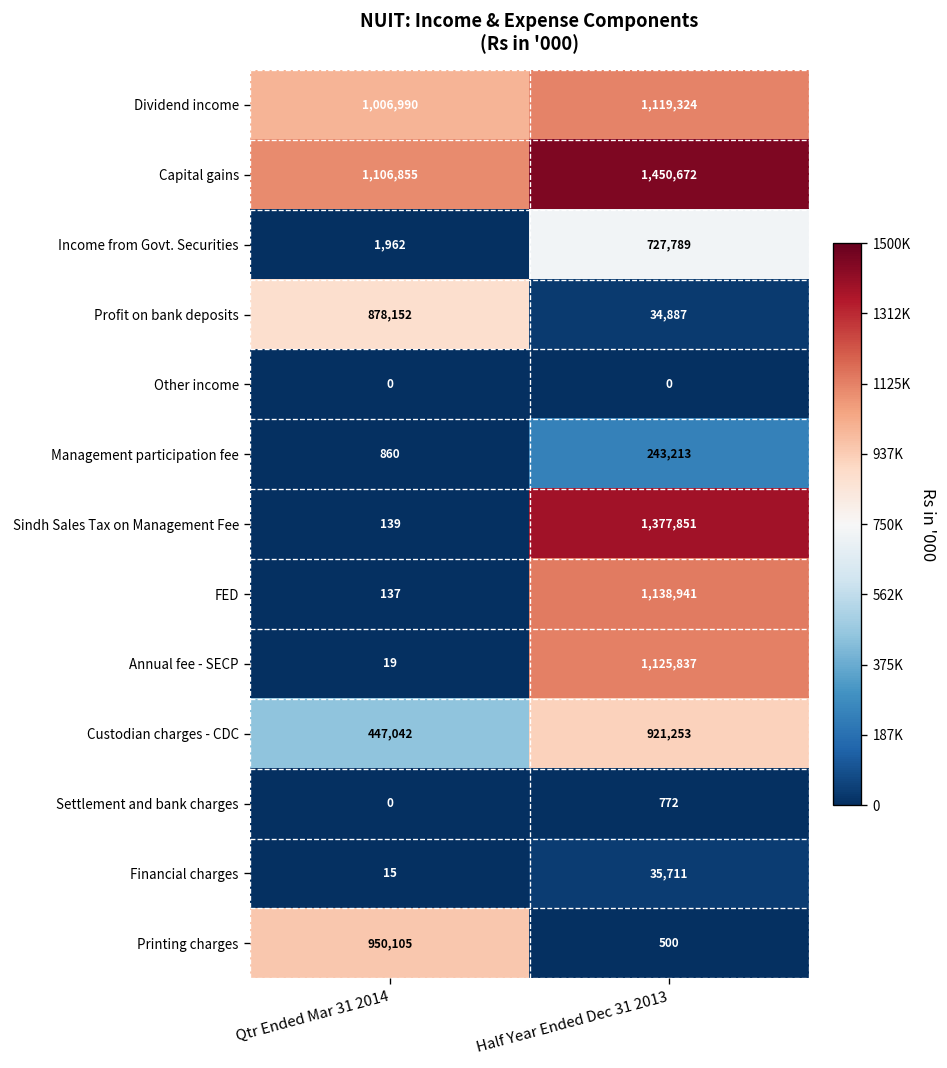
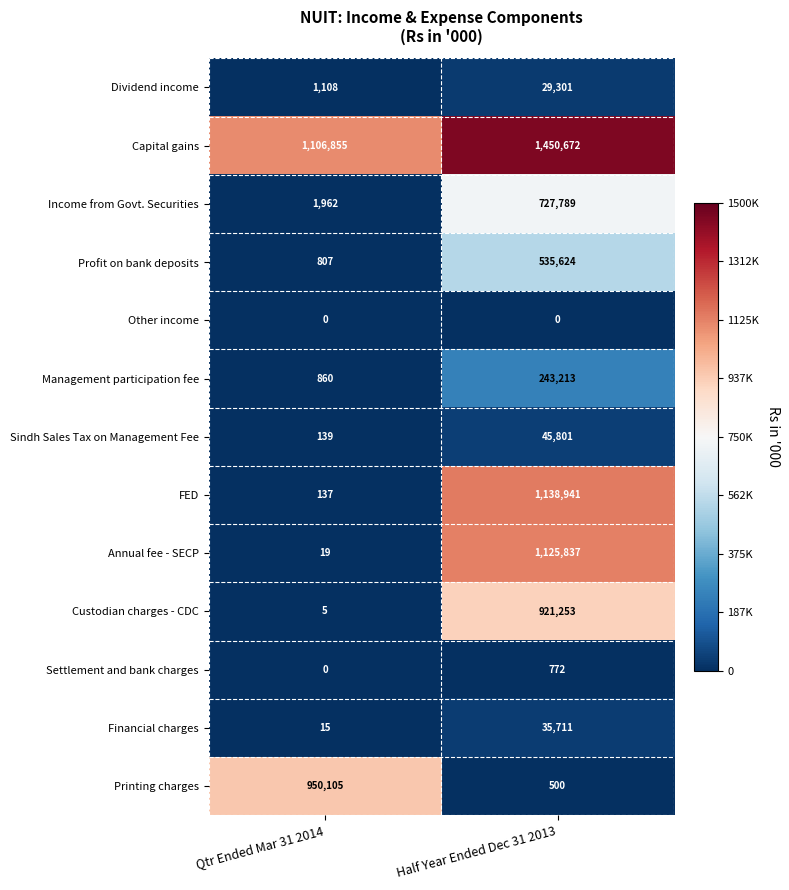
  {
    "Dividend income": {
-     "Qtr Ended Mar 31 2014": "1,006,990",
-     "Half Year Ended Dec 31 2013": "1,119,324"
+     "Qtr Ended Mar 31 2014": "1,108",
+     "Half Year Ended Dec 31 2013": "29,301"
    },
    "Capital gains": {
      "Qtr Ended Mar 31 2014": "1,106,855",
      "Half Year Ended Dec 31 2013": "1,450,672"
    },
    "Income from Govt. Securities": {
      "Qtr Ended Mar 31 2014": "1,962",
      "Half Year Ended Dec 31 2013": "727,789"
    },
    "Profit on bank deposits": {
-     "Qtr Ended Mar 31 2014": "878,152",
-     "Half Year Ended Dec 31 2013": "34,887"
+     "Qtr Ended Mar 31 2014": "807",
+     "Half Year Ended Dec 31 2013": "535,624"
    },
    "Other income": {
      "Qtr Ended Mar 31 2014": "0",
      "Half Year Ended Dec 31 2013": "0"
    },
    "Management participation fee": {
      "Qtr Ended Mar 31 2014": "860",
      "Half Year Ended Dec 31 2013": "243,213"
    },
    "Sindh Sales Tax on Management Fee": {
      "Qtr Ended Mar 31 2014": "139",
-     "Half Year Ended Dec 31 2013": "1,377,851"
+     "Half Year Ended Dec 31 2013": "45,801"
    },
    "FED": {
      "Qtr Ended Mar 31 2014": "137",
      "Half Year Ended Dec 31 2013": "1,138,941"
    },
    "Annual fee - SECP": {
      "Qtr Ended Mar 31 2014": "19",
      "Half Year Ended Dec 31 2013": "1,125,837"
    },
    "Custodian charges - CDC": {
-     "Qtr Ended Mar 31 2014": "447,042",
+     "Qtr Ended Mar 31 2014": "5",
      "Half Year Ended Dec 31 2013": "921,253"
    },
    "Settlement and bank charges": {
      "Qtr Ended Mar 31 2014": "0",
      "Half Year Ended Dec 31 2013": "772"
    },
    "Financial charges": {
      "Qtr Ended Mar 31 2014": "15",
      "Half Year Ended Dec 31 2013": "35,711"
    },
    "Printing charges": {
      "Qtr Ended Mar 31 2014": "950,105",
      "Half Year Ended Dec 31 2013": "500"
    }
  }
